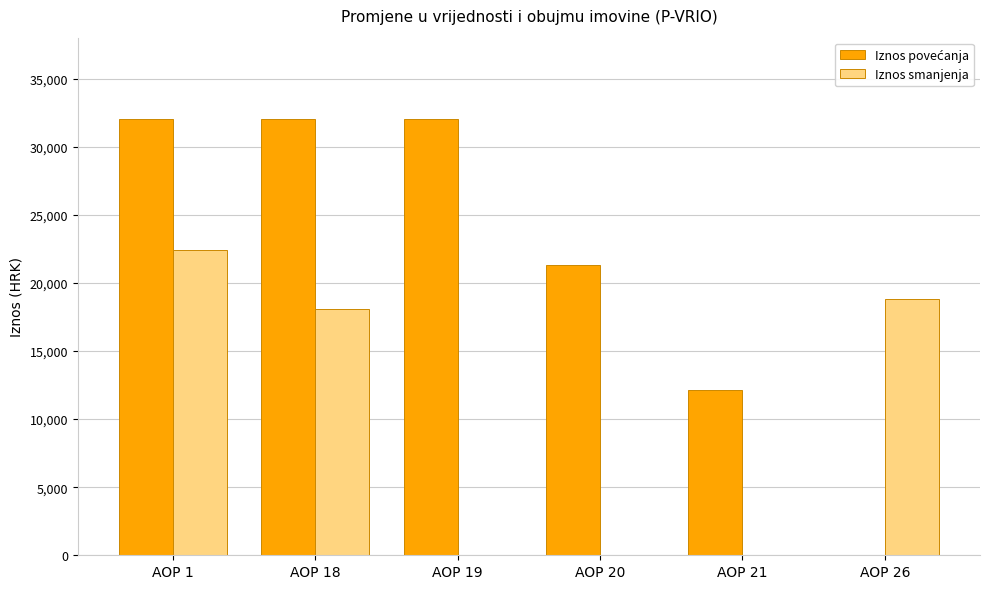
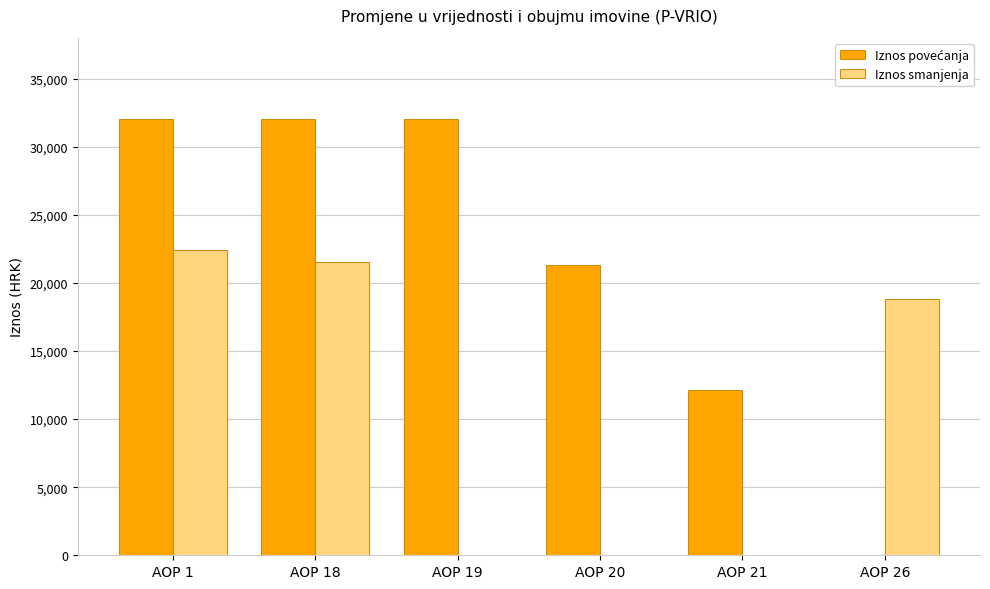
  {
    "Iznos povećanja": {
      "AOP 1": "32,000",
      "AOP 18": "32,000",
      "AOP 19": "32,000",
      "AOP 20": "21,300",
      "AOP 21": "12,100",
      "AOP 26": "0"
    },
    "Iznos smanjenja": {
      "AOP 1": "22,400",
-     "AOP 18": "18,100",
+     "AOP 18": "21,600",
      "AOP 19": "0",
      "AOP 20": "0",
      "AOP 21": "0",
      "AOP 26": "18,800"
    }
  }
